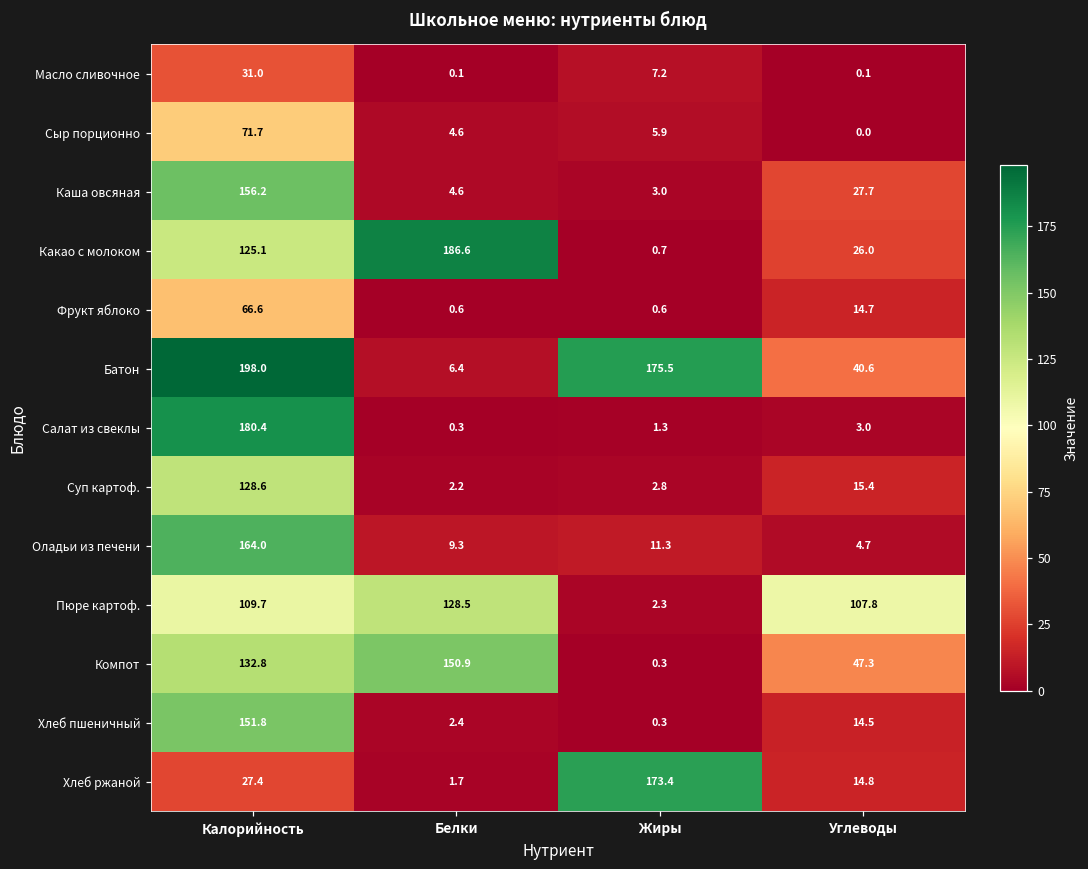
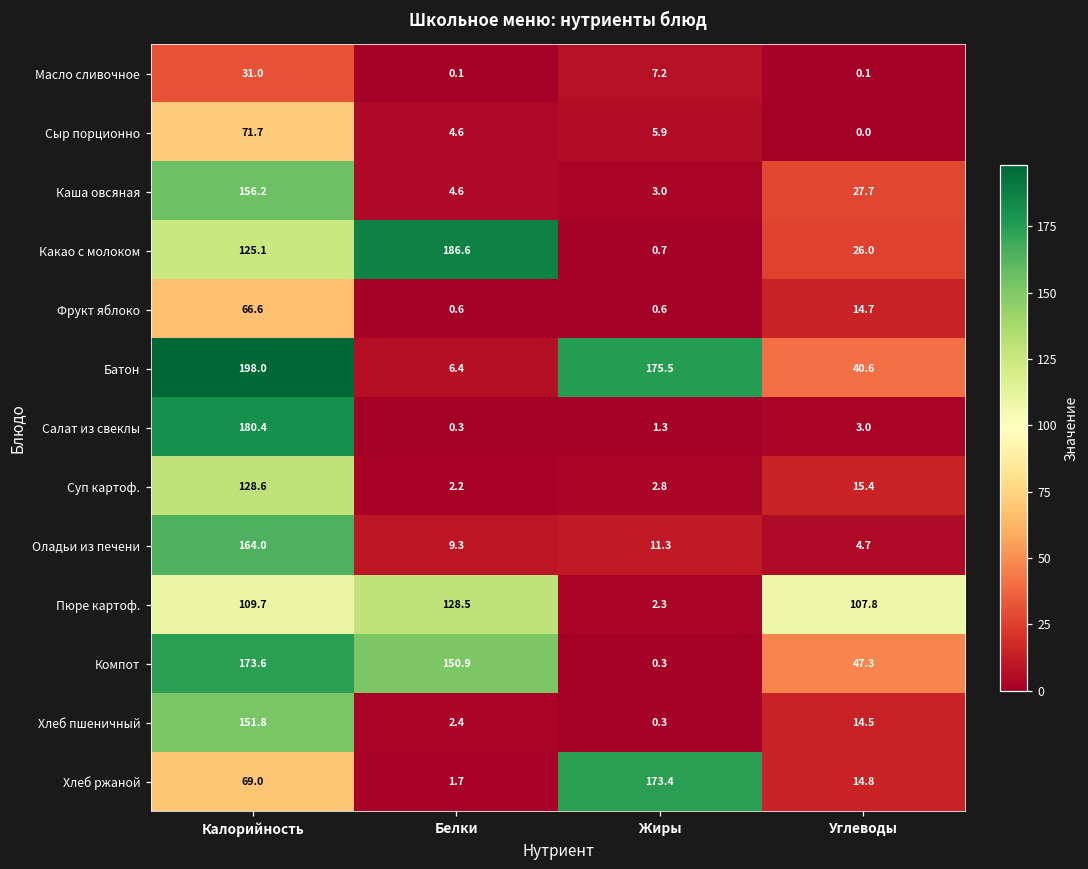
  {
    "Масло сливочное": {
      "Калорийность": 31.0,
      "Белки": 0.1,
      "Жиры": 7.2,
      "Углеводы": 0.1
    },
    "Сыр порционно": {
      "Калорийность": 71.7,
      "Белки": 4.6,
      "Жиры": 5.9,
      "Углеводы": 0.0
    },
    "Каша овсяная": {
      "Калорийность": 156.2,
      "Белки": 4.6,
      "Жиры": 3.0,
      "Углеводы": 27.7
    },
    "Какао с молоком": {
      "Калорийность": 125.1,
      "Белки": 186.6,
      "Жиры": 0.7,
      "Углеводы": 26.0
    },
    "Фрукт яблоко": {
      "Калорийность": 66.6,
      "Белки": 0.6,
      "Жиры": 0.6,
      "Углеводы": 14.7
    },
    "Батон": {
      "Калорийность": 198.0,
      "Белки": 6.4,
      "Жиры": 175.5,
      "Углеводы": 40.6
    },
    "Салат из свеклы": {
      "Калорийность": 180.4,
      "Белки": 0.3,
      "Жиры": 1.3,
      "Углеводы": 3.0
    },
    "Суп картоф.": {
      "Калорийность": 128.6,
      "Белки": 2.2,
      "Жиры": 2.8,
      "Углеводы": 15.4
    },
    "Оладьи из печени": {
      "Калорийность": 164.0,
      "Белки": 9.3,
      "Жиры": 11.3,
      "Углеводы": 4.7
    },
    "Пюре картоф.": {
      "Калорийность": 109.7,
      "Белки": 128.5,
      "Жиры": 2.3,
      "Углеводы": 107.8
    },
    "Компот": {
-     "Калорийность": 132.8,
+     "Калорийность": 173.6,
      "Белки": 150.9,
      "Жиры": 0.3,
      "Углеводы": 47.3
    },
    "Хлеб пшеничный": {
      "Калорийность": 151.8,
      "Белки": 2.4,
      "Жиры": 0.3,
      "Углеводы": 14.5
    },
    "Хлеб ржаной": {
-     "Калорийность": 27.4,
+     "Калорийность": 69.0,
      "Белки": 1.7,
      "Жиры": 173.4,
      "Углеводы": 14.8
    }
  }
